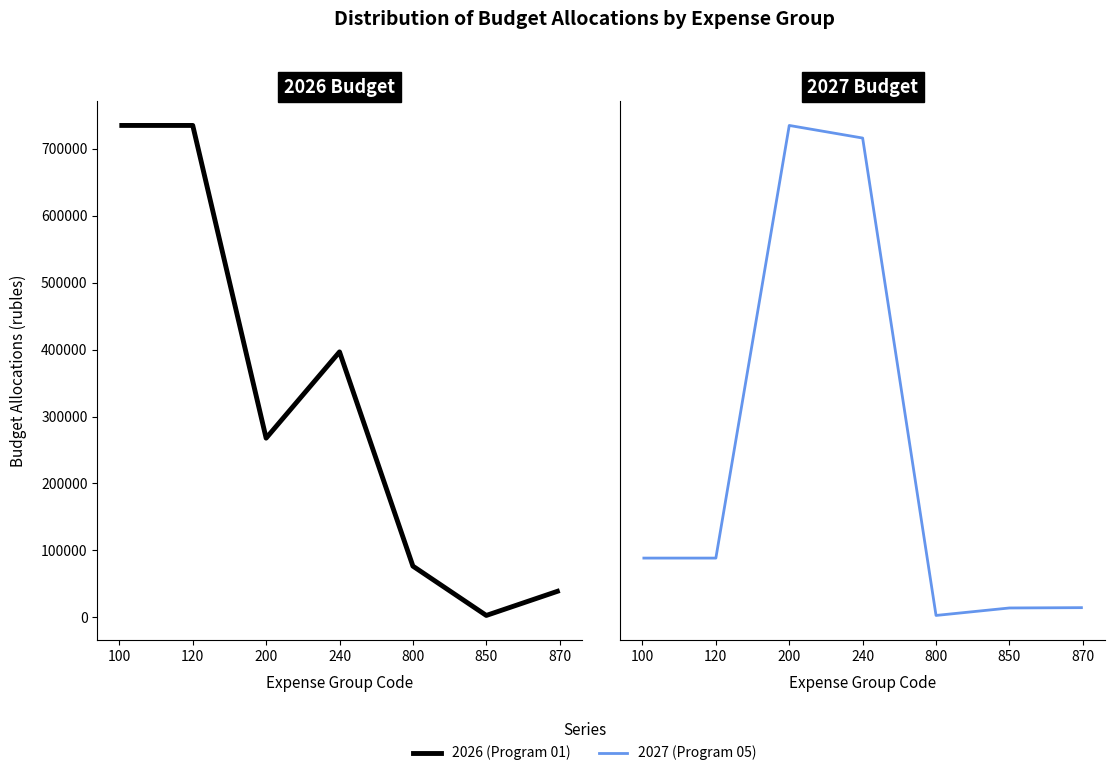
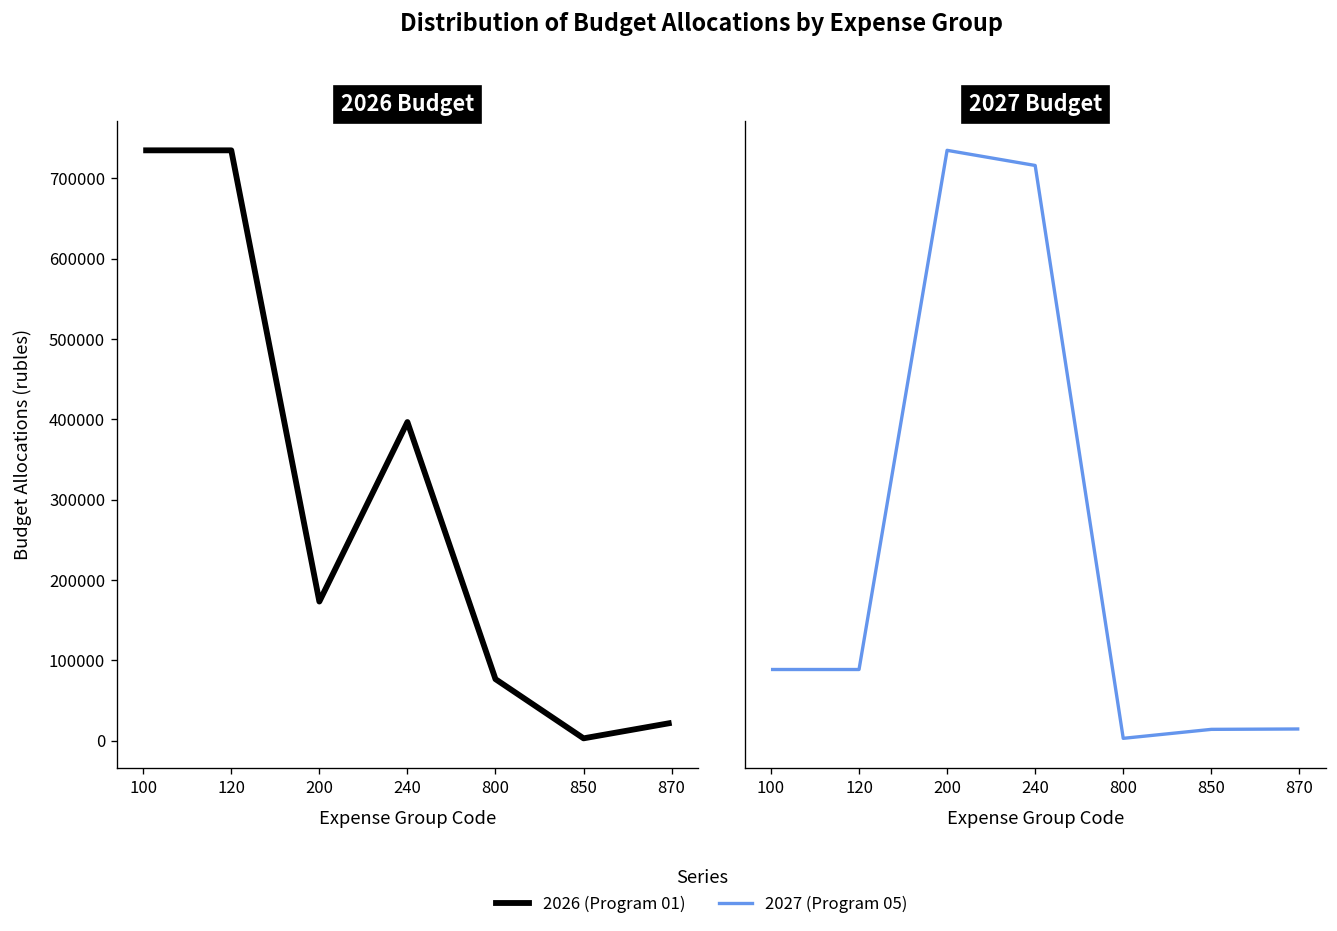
  {
    "2026 Budget": {
      "100": 730000,
      "120": 730000,
-     "200": 270000,
+     "200": 170000,
      "240": 400000,
      "800": 80000,
      "850": 0,
-     "870": 40000
+     "870": 20000
    }
  }
